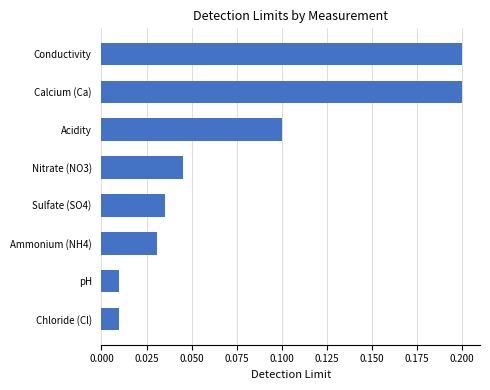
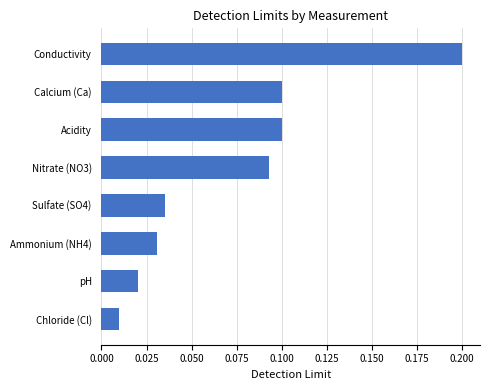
  {
    "Conductivity": 0.200,
-   "Calcium (Ca)": 0.2,
+   "Calcium (Ca)": 0.1,
    "Acidity": 0.100,
-   "Nitrate (NO3)": 0.045,
+   "Nitrate (NO3)": 0.093,
    "Sulfate (SO4)": 0.035,
    "Ammonium (NH4)": 0.031,
-   "pH": 0.01,
+   "pH": 0.02,
    "Chloride (Cl)": 0.010
  }
